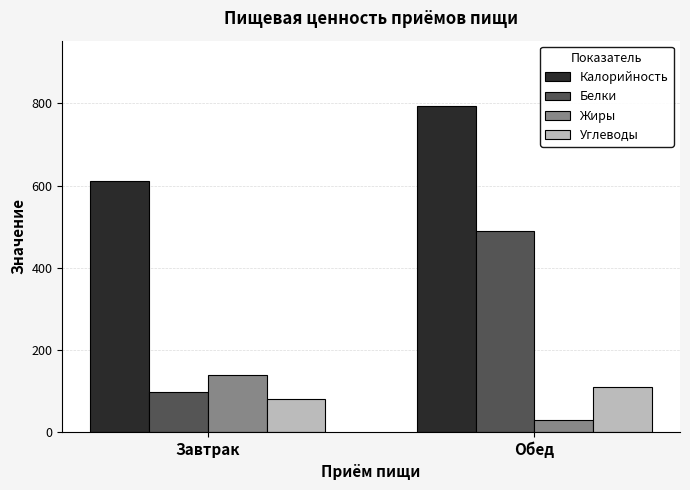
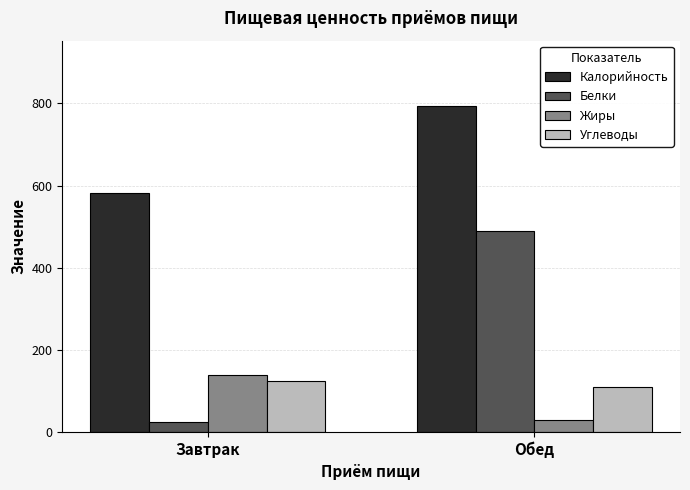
  {
    "Калорийность": {
-     "Завтрак": 610,
+     "Завтрак": 580,
      "Обед": 790
    },
    "Белки": {
-     "Завтрак": 100,
+     "Завтрак": 20,
      "Обед": 490
    },
    "Жиры": {
      "Завтрак": 140,
      "Обед": 30
    },
    "Углеводы": {
-     "Завтрак": 80,
+     "Завтрак": 130,
      "Обед": 110
    }
  }
